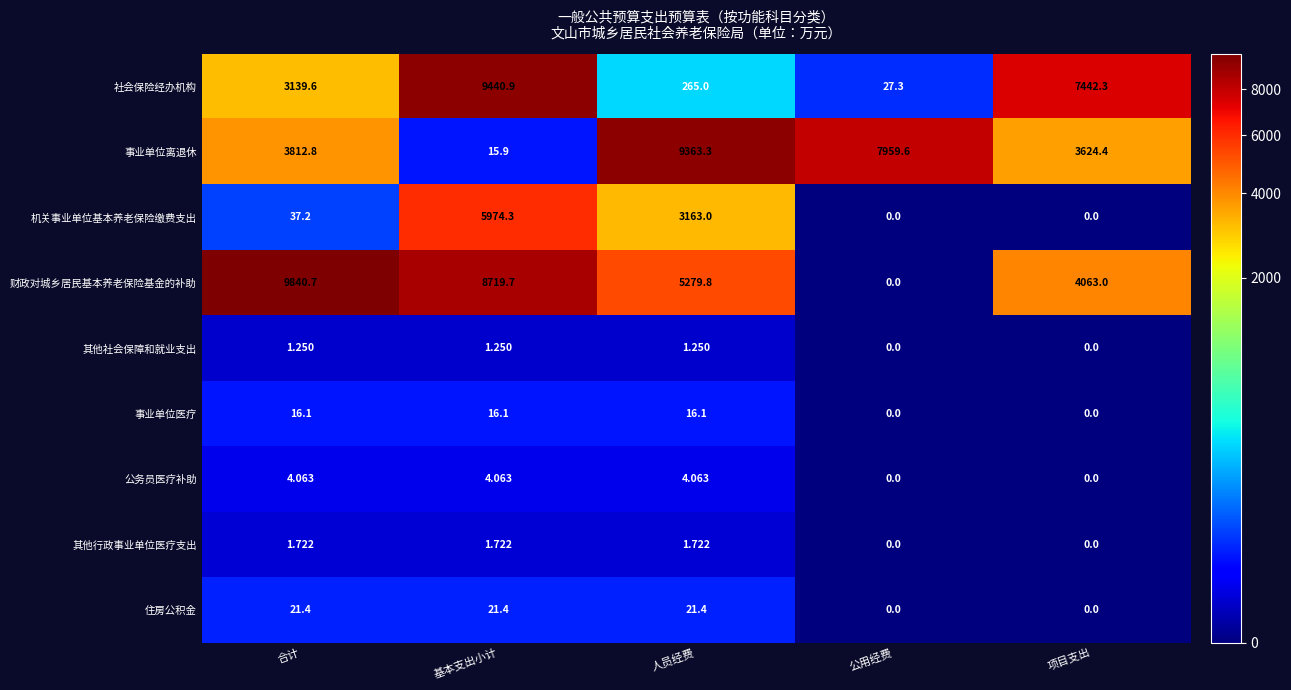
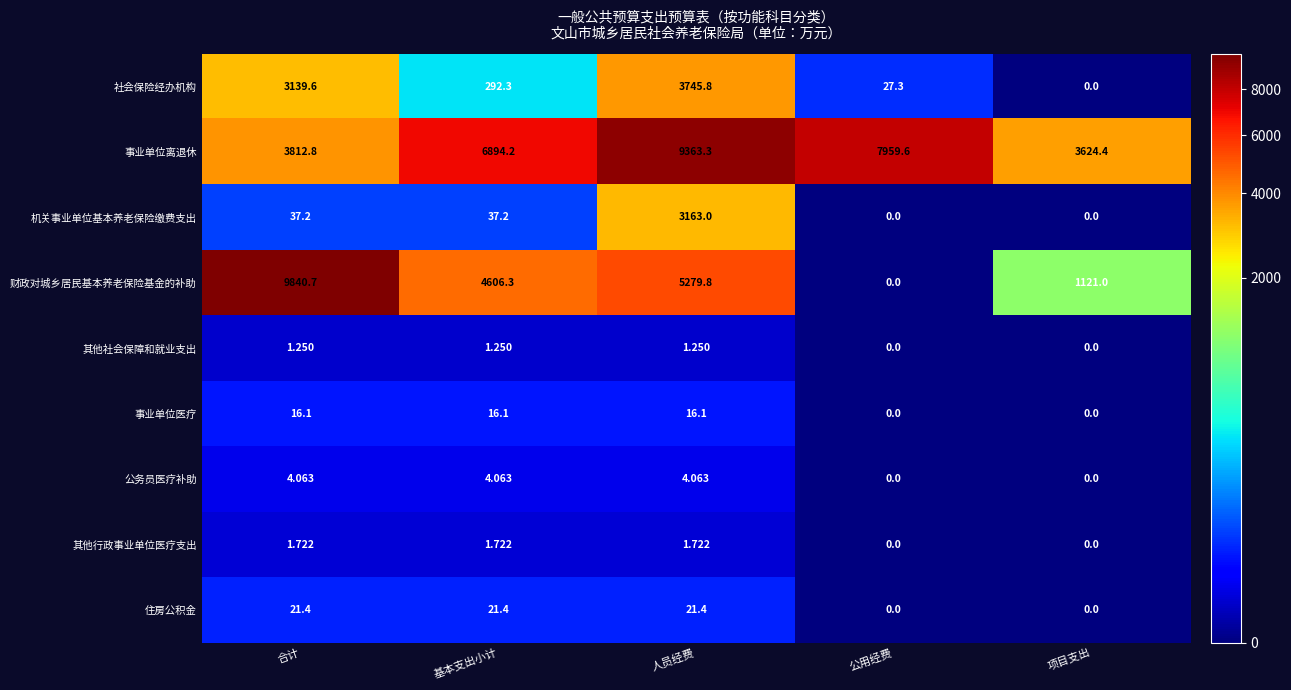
  {
    "社会保险经办机构": {
      "合计": 3139.6,
-     "基本支出小计": 9440.9,
-     "人员经费": 265.0,
+     "基本支出小计": 292.3,
+     "人员经费": 3745.8,
      "公用经费": 27.3,
-     "项目支出": 7442.3
+     "项目支出": 0.0
    },
    "事业单位离退休": {
      "合计": 3812.8,
-     "基本支出小计": 15.9,
+     "基本支出小计": 6894.2,
      "人员经费": 9363.3,
      "公用经费": 7959.6,
      "项目支出": 3624.4
    },
    "机关事业单位基本养老保险缴费支出": {
      "合计": 37.2,
-     "基本支出小计": 5974.3,
+     "基本支出小计": 37.2,
      "人员经费": 3163.0,
      "公用经费": 0.0,
      "项目支出": 0.0
    },
    "财政对城乡居民基本养老保险基金的补助": {
      "合计": 9840.7,
-     "基本支出小计": 8719.7,
+     "基本支出小计": 4606.3,
      "人员经费": 5279.8,
      "公用经费": 0.0,
-     "项目支出": 4063.0
+     "项目支出": 1121.0
    },
    "其他社会保障和就业支出": {
      "合计": 1.250,
      "基本支出小计": 1.250,
      "人员经费": 1.250,
      "公用经费": 0.0,
      "项目支出": 0.0
    },
    "事业单位医疗": {
      "合计": 16.1,
      "基本支出小计": 16.1,
      "人员经费": 16.1,
      "公用经费": 0.0,
      "项目支出": 0.0
    },
    "公务员医疗补助": {
      "合计": 4.063,
      "基本支出小计": 4.063,
      "人员经费": 4.063,
      "公用经费": 0.0,
      "项目支出": 0.0
    },
    "其他行政事业单位医疗支出": {
      "合计": 1.722,
      "基本支出小计": 1.722,
      "人员经费": 1.722,
      "公用经费": 0.0,
      "项目支出": 0.0
    },
    "住房公积金": {
      "合计": 21.4,
      "基本支出小计": 21.4,
      "人员经费": 21.4,
      "公用经费": 0.0,
      "项目支出": 0.0
    }
  }
